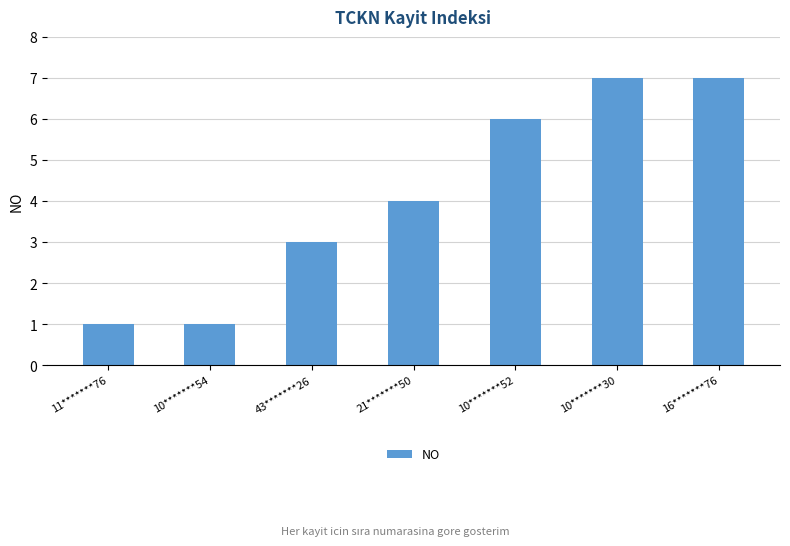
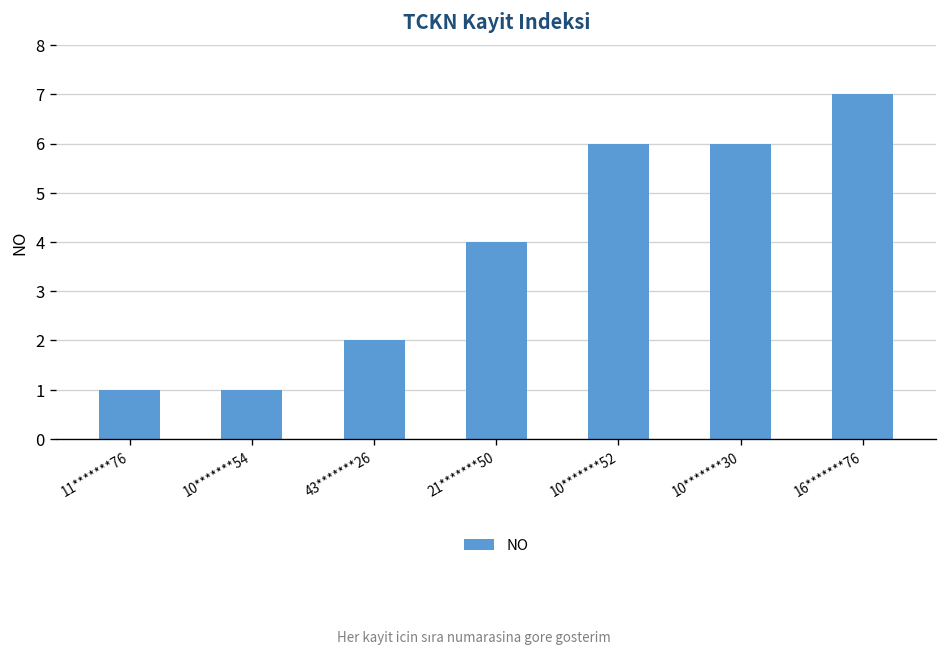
  {
    "11*******76": 1,
    "10*******54": 1,
-   "43*******26": 3,
+   "43*******26": 2,
    "21*******50": 4,
    "10*******52": 6,
-   "10*******30": 7,
+   "10*******30": 6,
    "16*******76": 7
  }
